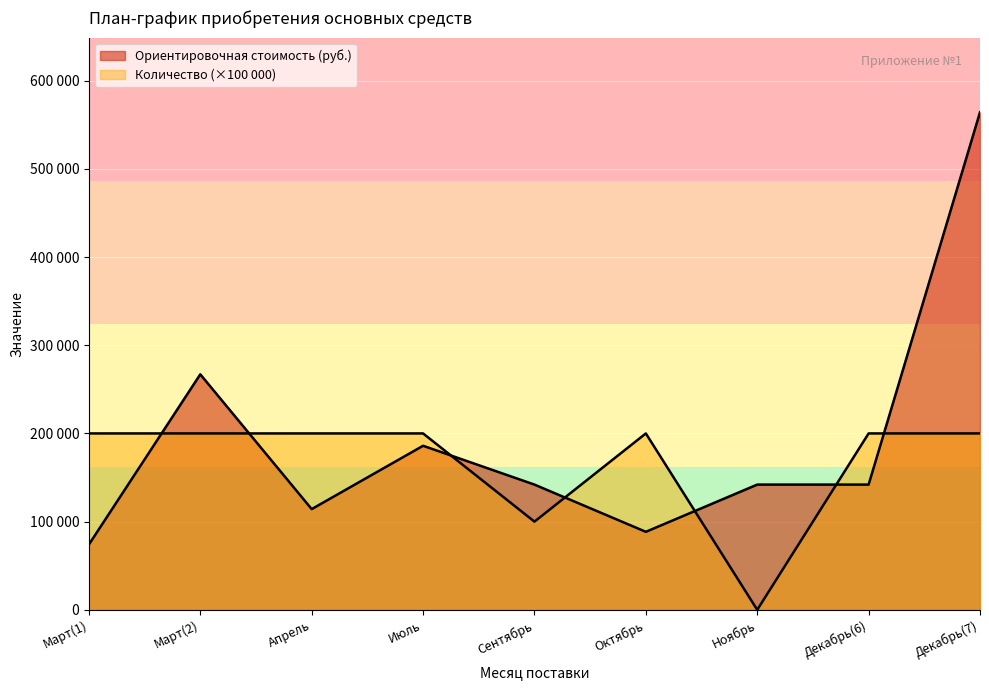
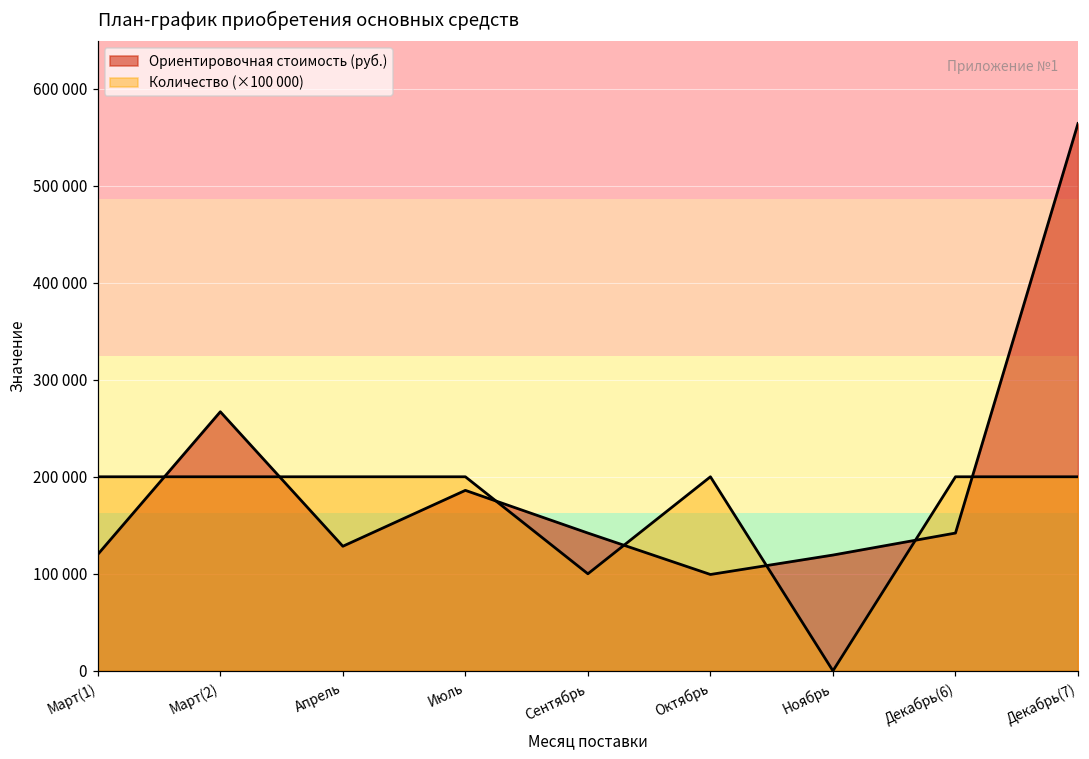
  {
    "Ориентировочная стоимость (руб.)": {
-     "Март(1)": 70000,
+     "Март(1)": 120000,
      "Март(2)": 270000,
-     "Апрель": 110000,
+     "Апрель": 130000,
      "Июль": 190000,
      "Сентябрь": 140000,
-     "Октябрь": 90000,
-     "Ноябрь": 140000,
+     "Октябрь": 100000,
+     "Ноябрь": 120000,
      "Декабрь(6)": 140000,
      "Декабрь(7)": 560000
    },
    "Количество (×100 000)": {
      "Март(1)": 200000,
      "Март(2)": 200000,
      "Апрель": 200000,
      "Июль": 200000,
      "Сентябрь": 100000,
      "Октябрь": 200000,
      "Ноябрь": 0,
      "Декабрь(6)": 200000,
      "Декабрь(7)": 200000
    }
  }
